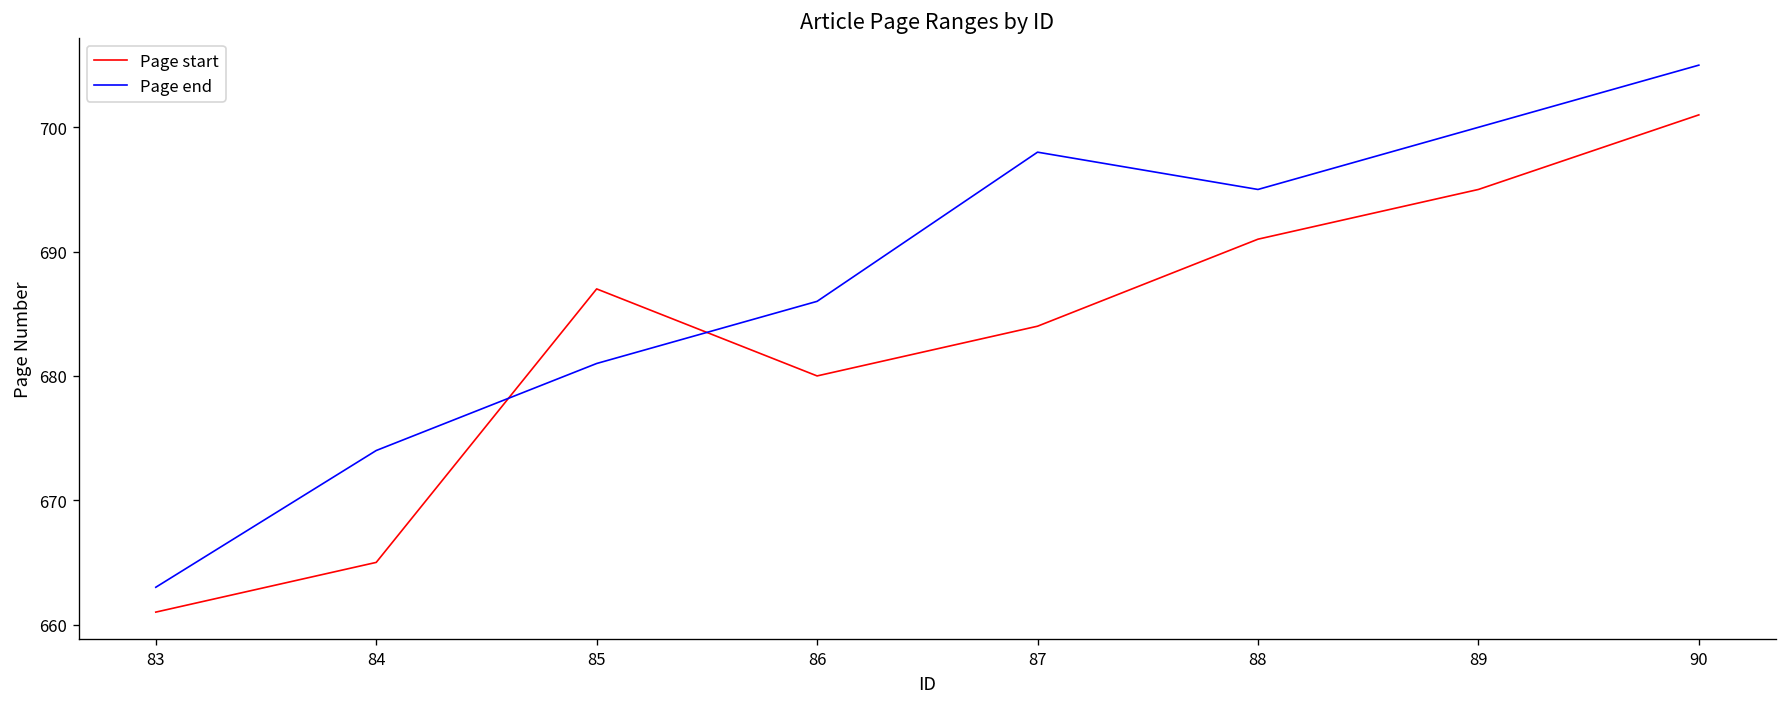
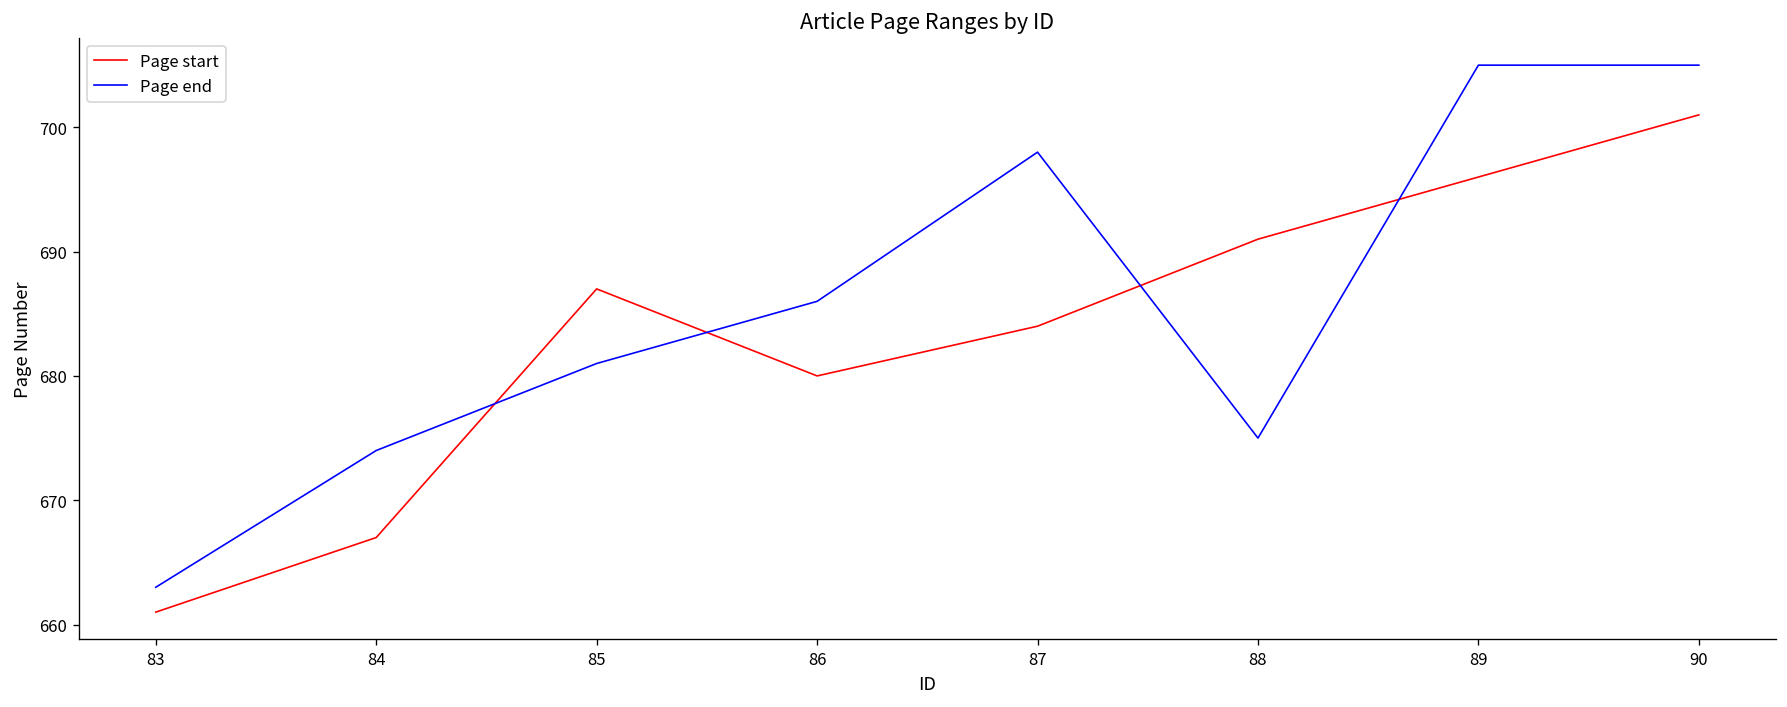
  {
    "Page start": {
      "83": 661,
-     "84": 665,
+     "84": 667,
      "85": 687,
      "86": 680,
      "87": 684,
      "88": 691,
-     "89": 695,
+     "89": 696,
      "90": 701
    },
    "Page end": {
      "83": 663,
      "84": 674,
      "85": 681,
      "86": 686,
      "87": 698,
-     "88": 695,
-     "89": 700,
+     "88": 675,
+     "89": 705,
      "90": 705
    }
  }
